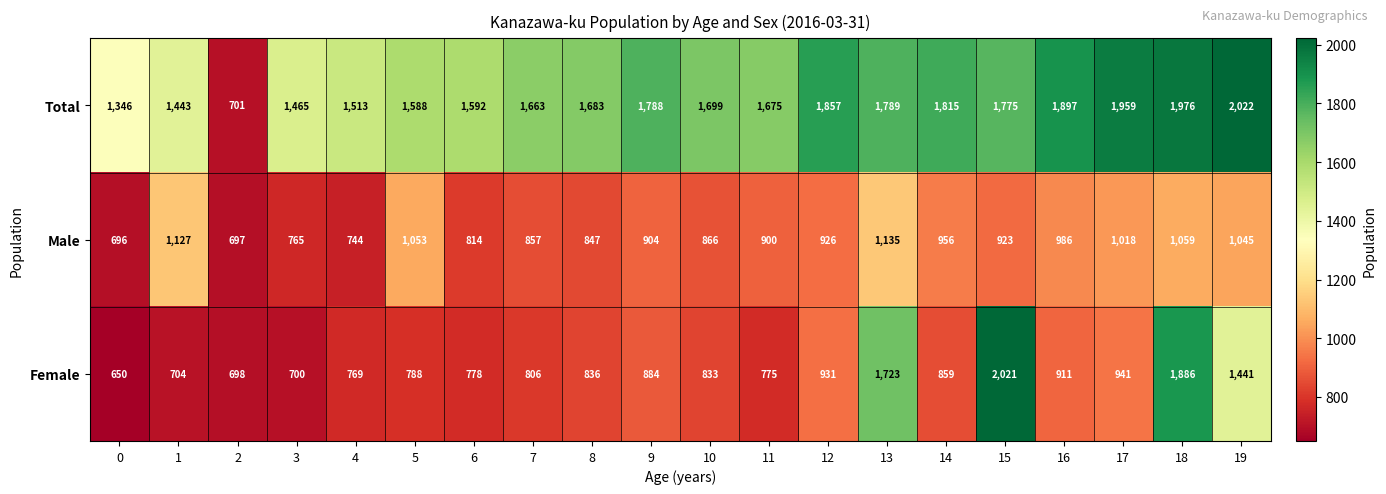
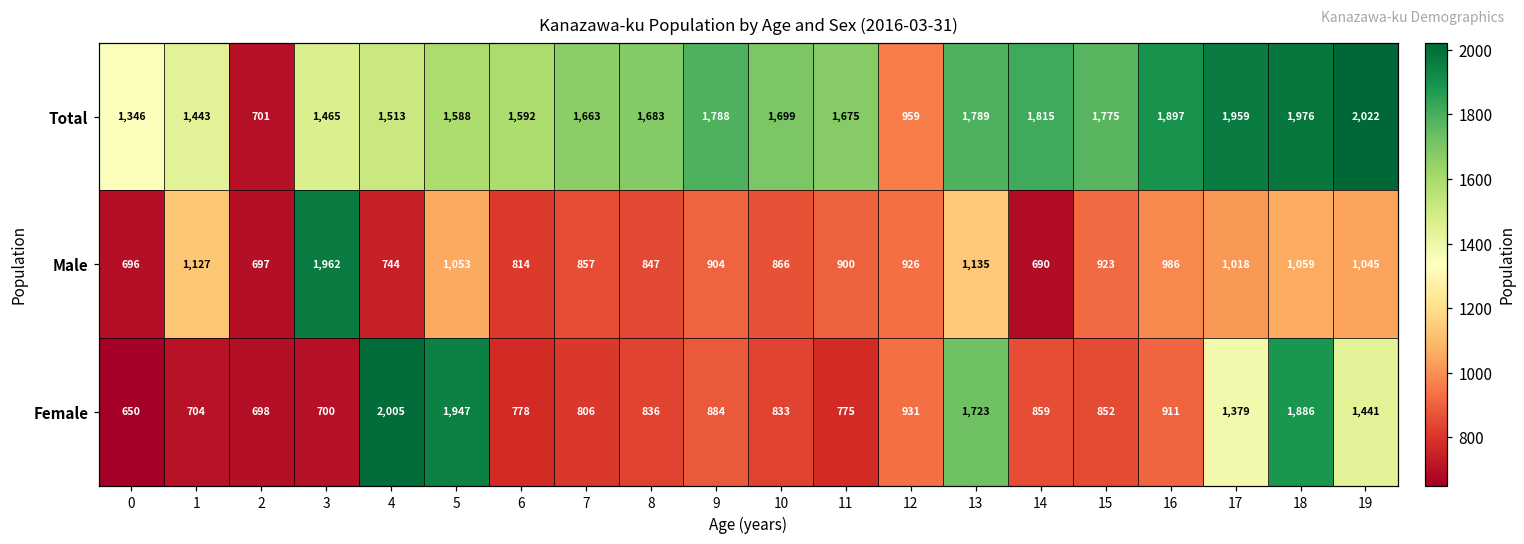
  {
    "Total": {
      "0": "1,346",
      "1": "1,443",
      "2": "701",
      "3": "1,465",
      "4": "1,513",
      "5": "1,588",
      "6": "1,592",
      "7": "1,663",
      "8": "1,683",
      "9": "1,788",
      "10": "1,699",
      "11": "1,675",
-     "12": "1,857",
+     "12": "959",
      "13": "1,789",
      "14": "1,815",
      "15": "1,775",
      "16": "1,897",
      "17": "1,959",
      "18": "1,976",
      "19": "2,022"
    },
    "Male": {
      "0": "696",
      "1": "1,127",
      "2": "697",
-     "3": "765",
+     "3": "1,962",
      "4": "744",
      "5": "1,053",
      "6": "814",
      "7": "857",
      "8": "847",
      "9": "904",
      "10": "866",
      "11": "900",
      "12": "926",
      "13": "1,135",
-     "14": "956",
+     "14": "690",
      "15": "923",
      "16": "986",
      "17": "1,018",
      "18": "1,059",
      "19": "1,045"
    },
    "Female": {
      "0": "650",
      "1": "704",
      "2": "698",
      "3": "700",
-     "4": "769",
-     "5": "788",
+     "4": "2,005",
+     "5": "1,947",
      "6": "778",
      "7": "806",
      "8": "836",
      "9": "884",
      "10": "833",
      "11": "775",
      "12": "931",
      "13": "1,723",
      "14": "859",
-     "15": "2,021",
+     "15": "852",
      "16": "911",
-     "17": "941",
+     "17": "1,379",
      "18": "1,886",
      "19": "1,441"
    }
  }
